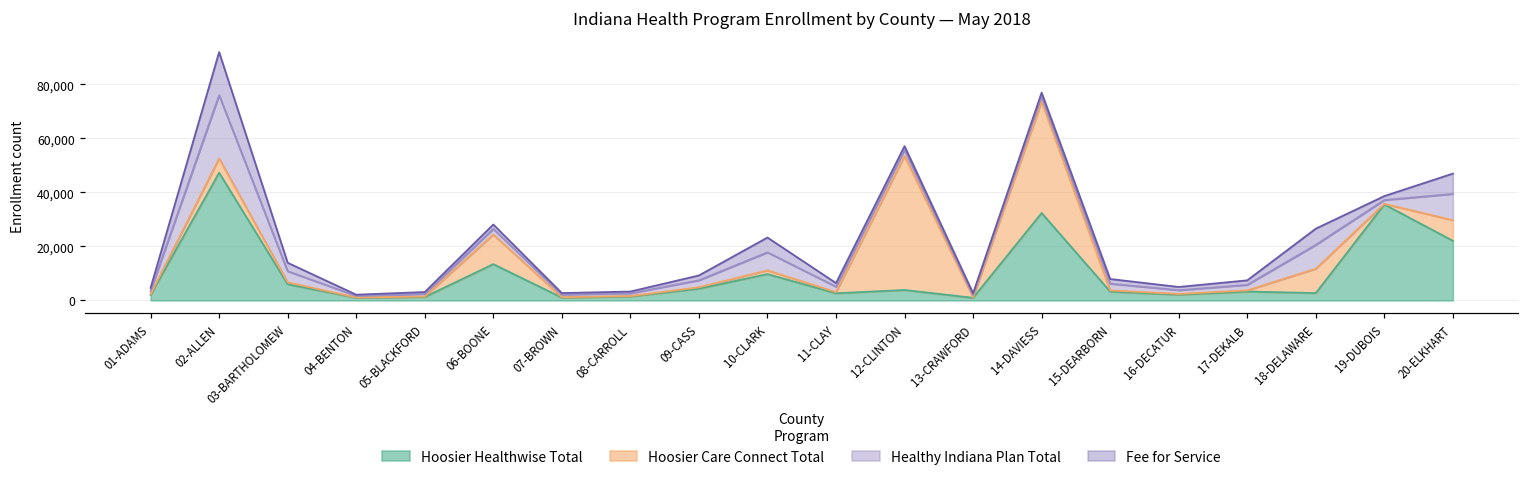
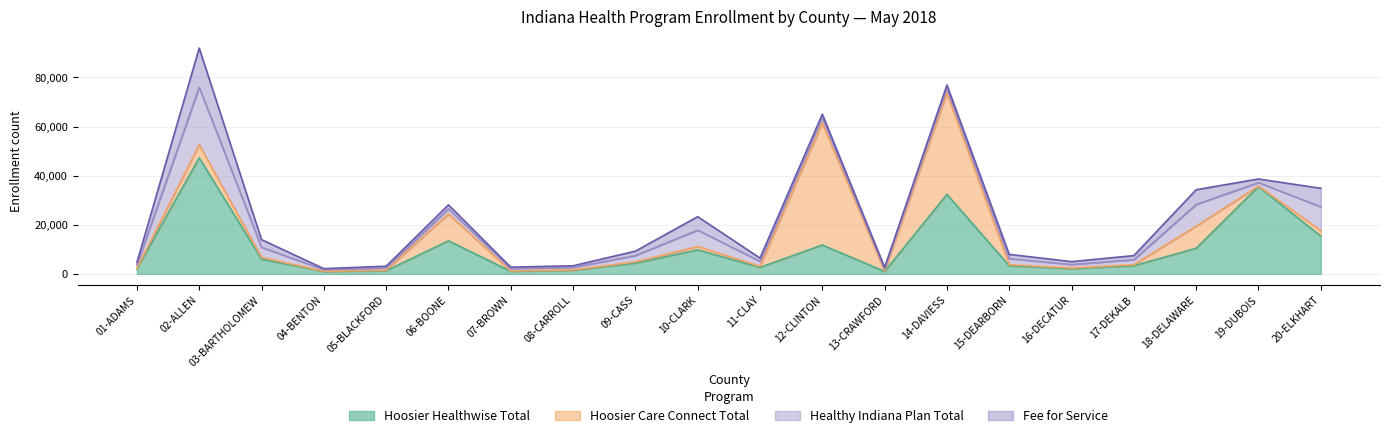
  {
    "Hoosier Healthwise Total": {
      "02-ALLEN": "47,000",
      "06-BOONE": "13,000",
      "10-CLARK": "10,000",
-     "12-CLINTON": "4,000",
+     "12-CLINTON": "12,000",
      "14-DAVIESS": "32,000",
-     "18-DELAWARE": "3,000",
-     "20-ELKHART": "22,000"
+     "18-DELAWARE": "10,000",
+     "20-ELKHART": "15,000"
    },
    "Hoosier Care Connect Total": {
      "02-ALLEN": "5,000",
      "06-BOONE": "11,000",
      "10-CLARK": "1,000",
      "12-CLINTON": "50,000",
      "14-DAVIESS": "41,000",
      "18-DELAWARE": "9,000",
-     "20-ELKHART": "8,000"
+     "20-ELKHART": "2,000"
    }
  }
